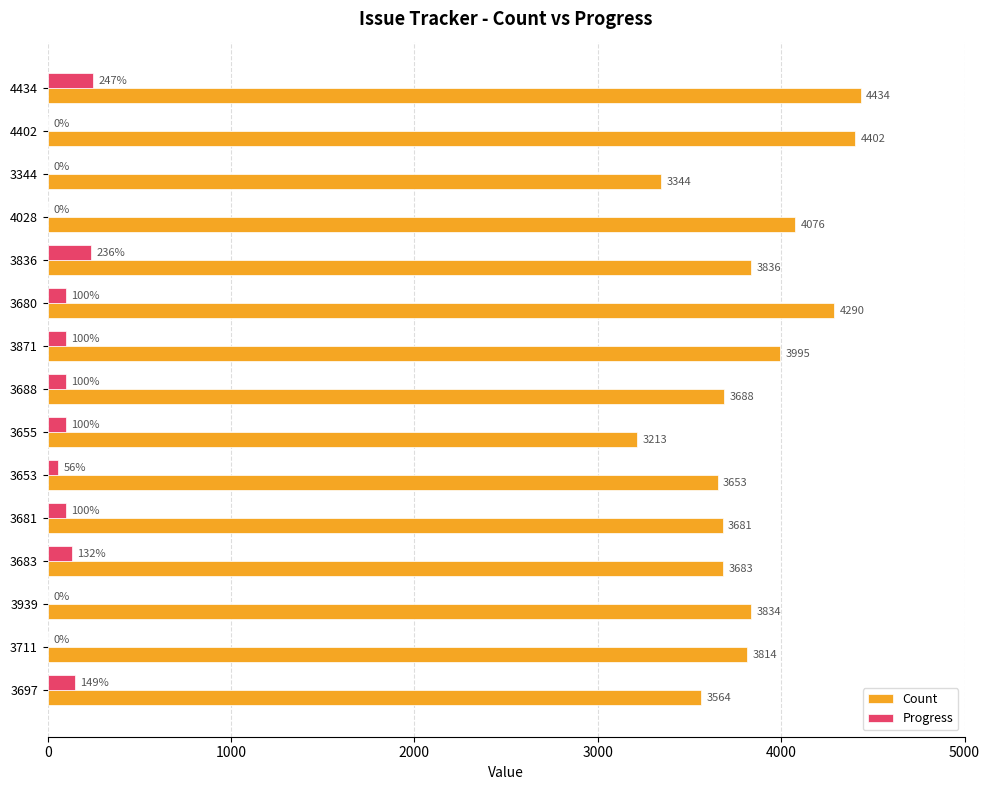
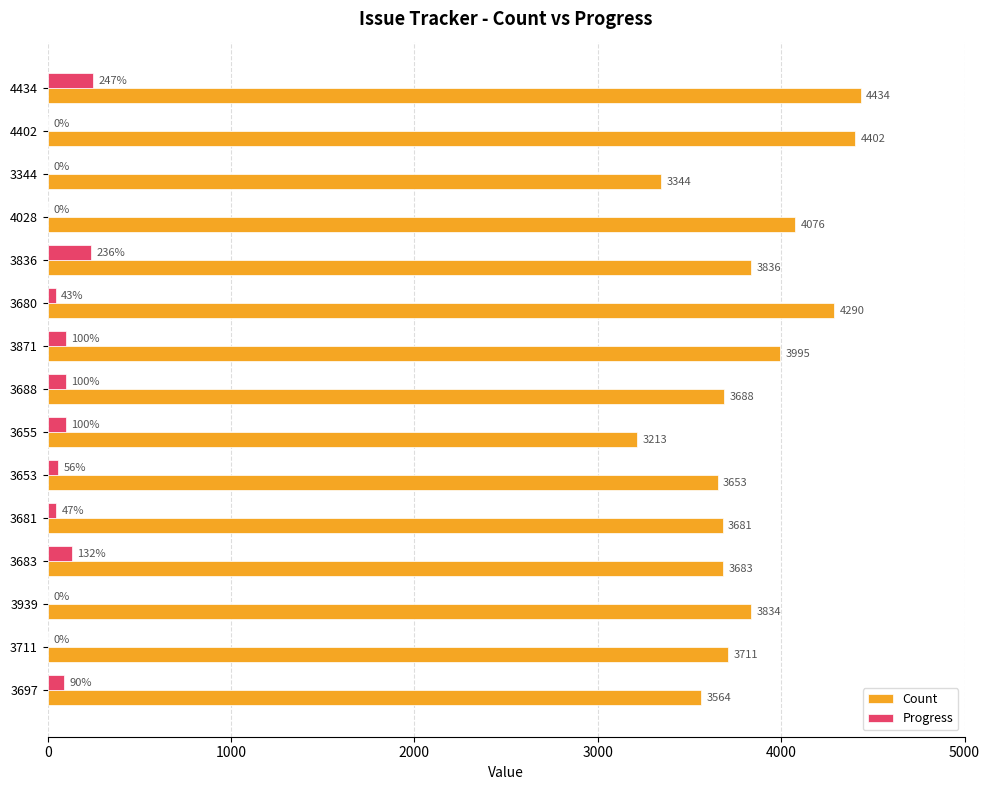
  {
    "Count": {
      "4434": "4434",
      "4402": "4402",
      "3344": "3344",
      "4028": "4076",
      "3836": "3836",
      "3680": "4290",
      "3871": "3995",
      "3688": "3688",
      "3655": "3213",
      "3653": "3653",
      "3681": "3681",
      "3683": "3683",
      "3939": "3834",
-     "3711": "3814",
+     "3711": "3711",
      "3697": "3564"
    },
    "Progress": {
      "4434": "247%",
      "4402": "0%",
      "3344": "0%",
      "4028": "0%",
      "3836": "236%",
-     "3680": "100%",
+     "3680": "43%",
      "3871": "100%",
      "3688": "100%",
      "3655": "100%",
      "3653": "56%",
-     "3681": "100%",
+     "3681": "47%",
      "3683": "132%",
      "3939": "0%",
      "3711": "0%",
-     "3697": "149%"
+     "3697": "90%"
    }
  }
